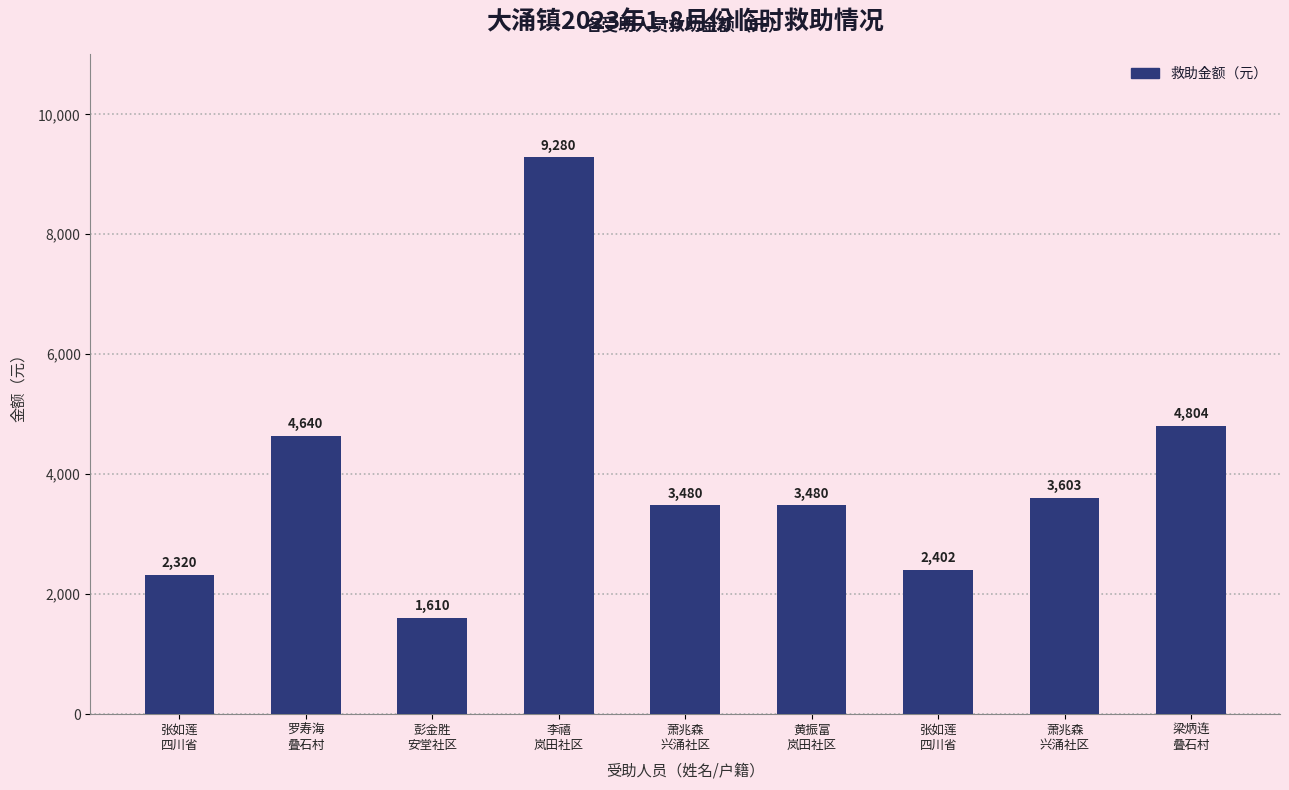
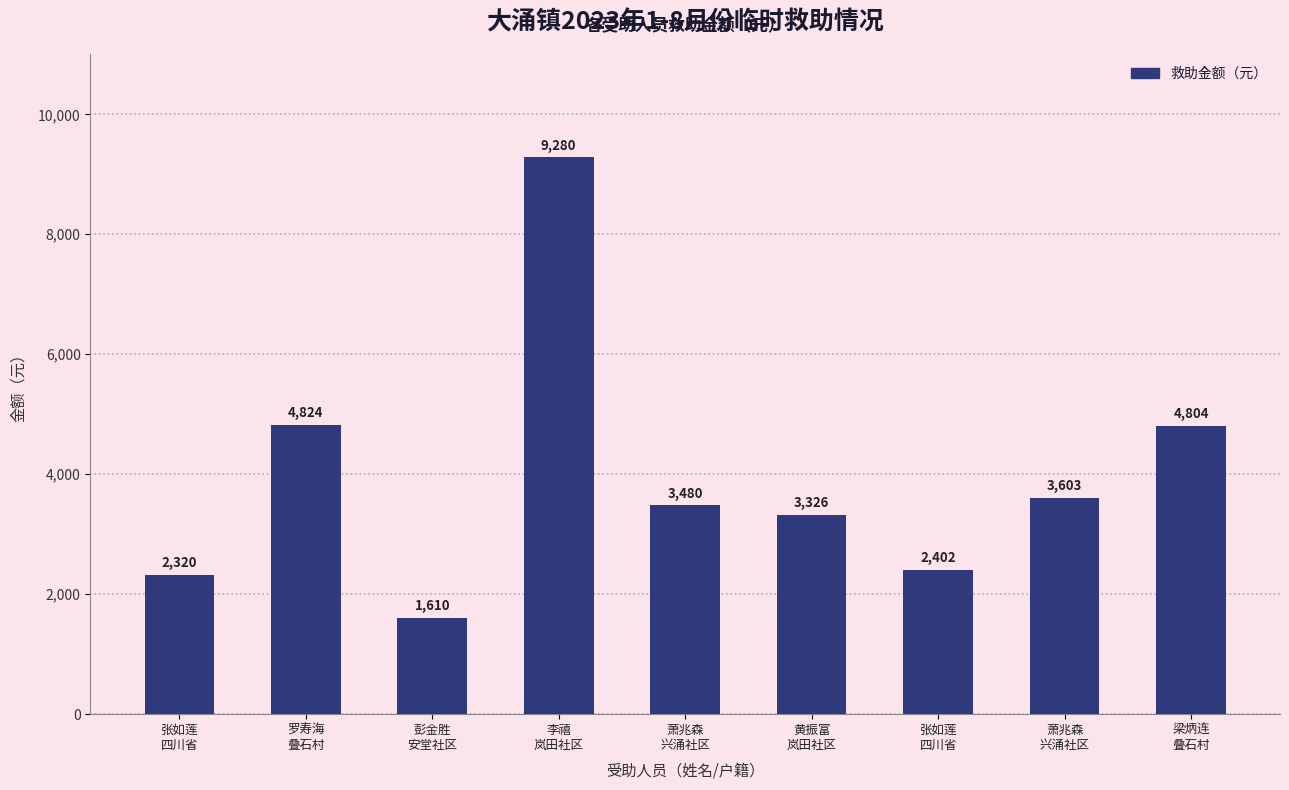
  {
-   "罗寿海 叠石村": "4,640",
+   "罗寿海 叠石村": "4,824",
    "彭金胜 安堂社区": "1,610",
    "李禧 岚田社区": "9,280",
-   "黄振富 岚田社区": "3,480",
+   "黄振富 岚田社区": "3,326",
    "梁炳连 叠石村": "4,804"
  }
